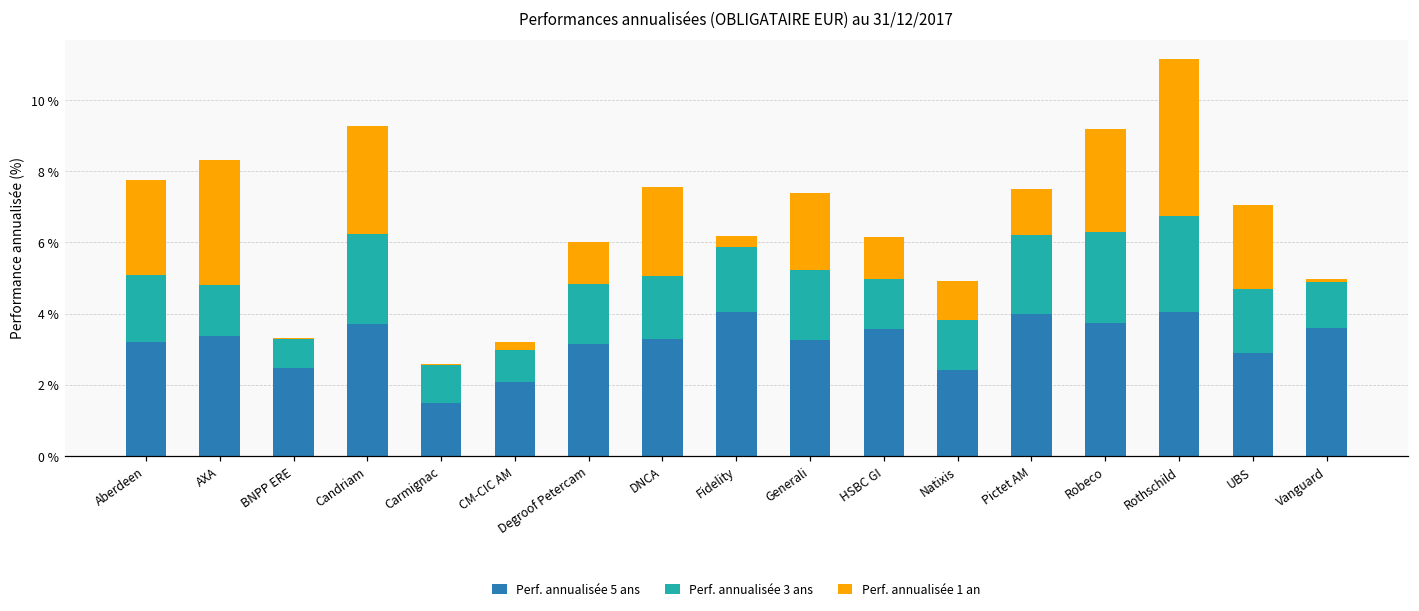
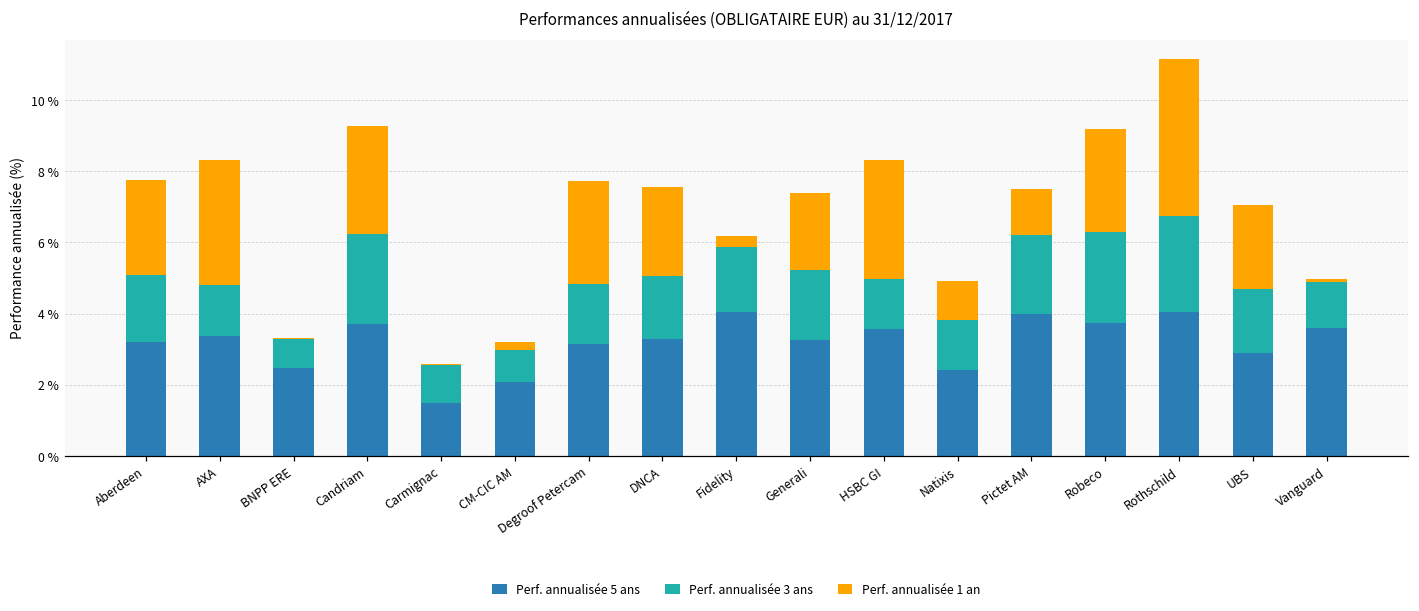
  {
    "Perf. annualisée 1 an": {
      "Aberdeen": "2.7 %",
      "AXA": "3.5 %",
      "Candriam": "3.0 %",
      "CM-CIC AM": "0.2 %",
-     "Degroof Petercam": "1.2 %",
+     "Degroof Petercam": "2.9 %",
      "DNCA": "2.5 %",
      "Fidelity": "0.3 %",
      "Generali": "2.2 %",
-     "HSBC GI": "1.2 %",
+     "HSBC GI": "3.3 %",
      "Natixis": "1.1 %",
      "Pictet AM": "1.3 %",
      "Robeco": "2.9 %",
      "Rothschild": "4.4 %",
      "UBS": "2.3 %"
    }
  }
